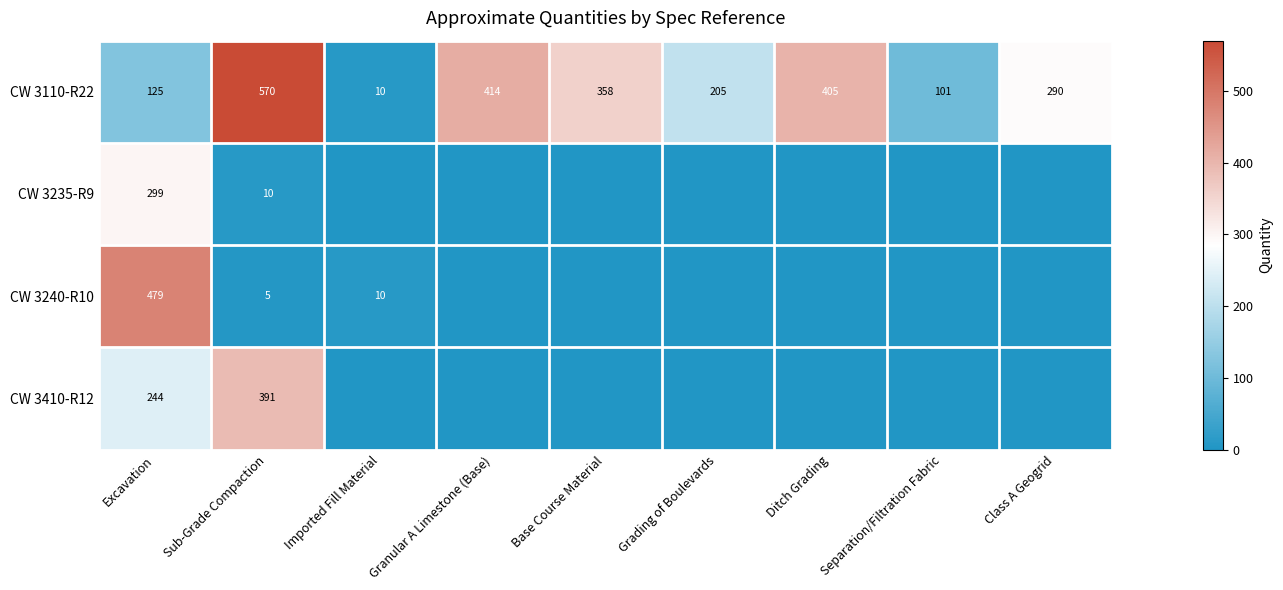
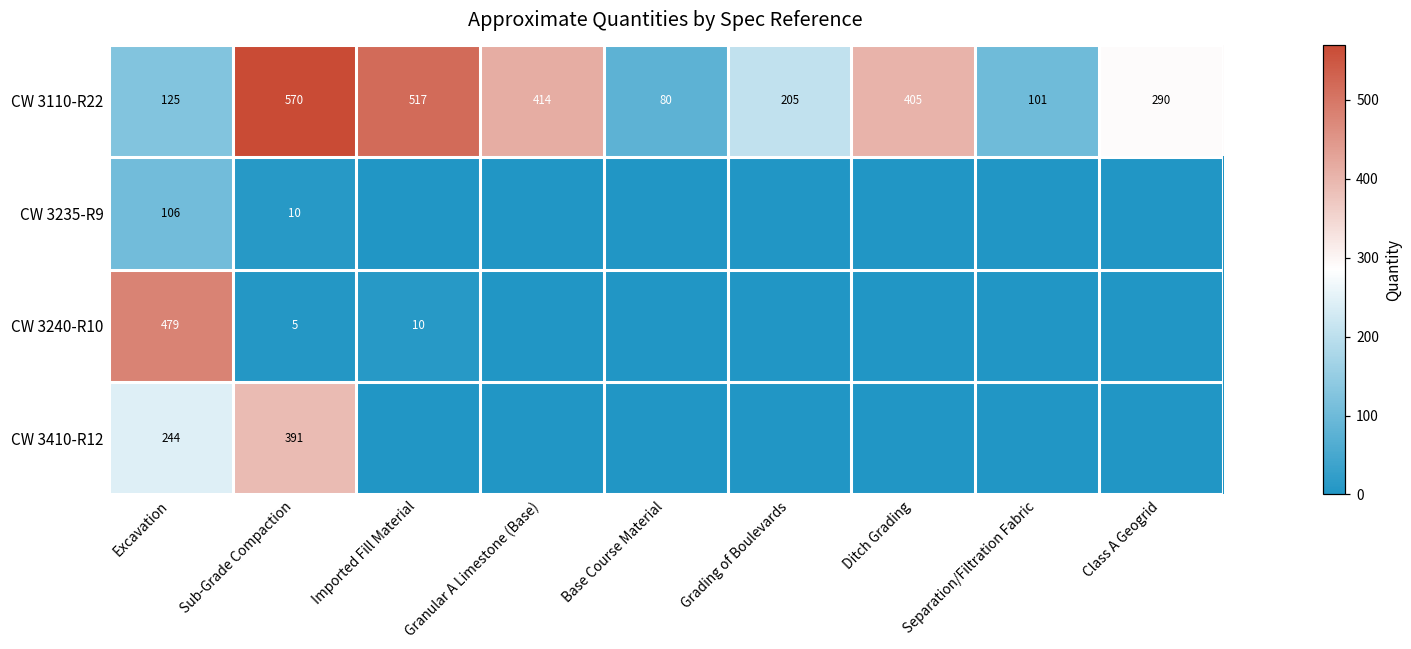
  {
    "CW 3110-R22": {
      "Excavation": 125,
      "Sub-Grade Compaction": 570,
-     "Imported Fill Material": 10,
+     "Imported Fill Material": 517,
      "Granular A Limestone (Base)": 414,
-     "Base Course Material": 358,
+     "Base Course Material": 80,
      "Grading of Boulevards": 205,
      "Ditch Grading": 405,
      "Separation/Filtration Fabric": 101,
      "Class A Geogrid": 290
    },
    "CW 3235-R9": {
-     "Excavation": 299,
+     "Excavation": 106,
      "Sub-Grade Compaction": 10
    },
    "CW 3240-R10": {
      "Excavation": 479,
      "Sub-Grade Compaction": 5,
      "Imported Fill Material": 10
    },
    "CW 3410-R12": {
      "Excavation": 244,
      "Sub-Grade Compaction": 391
    }
  }
